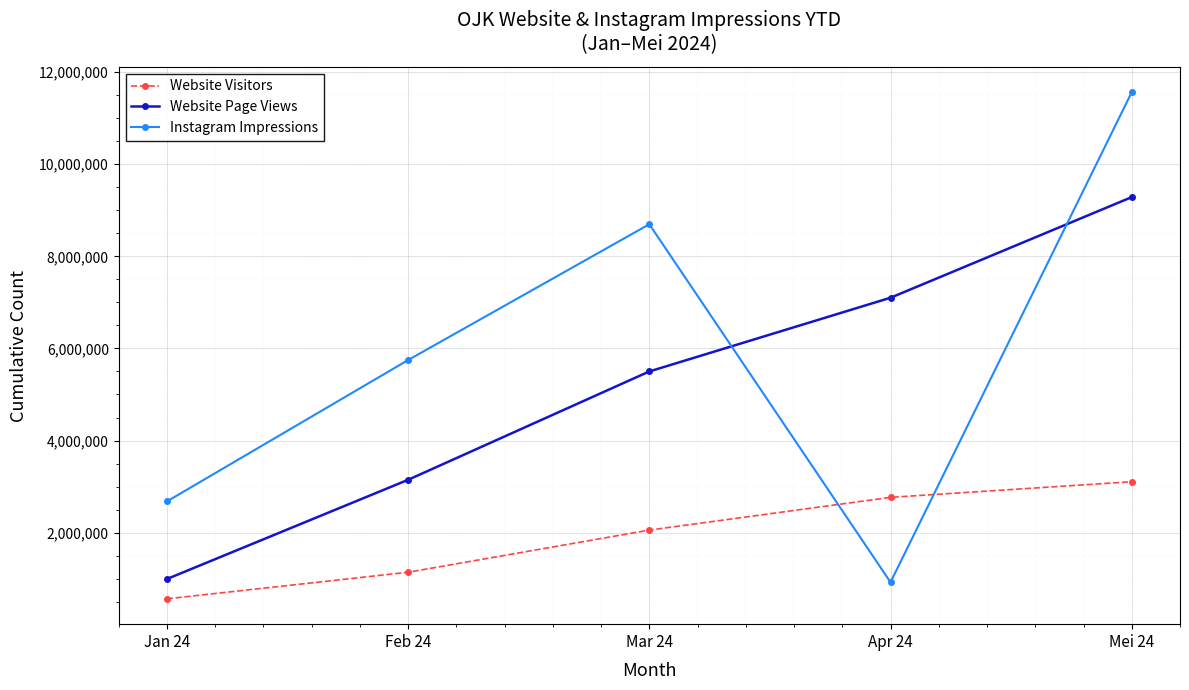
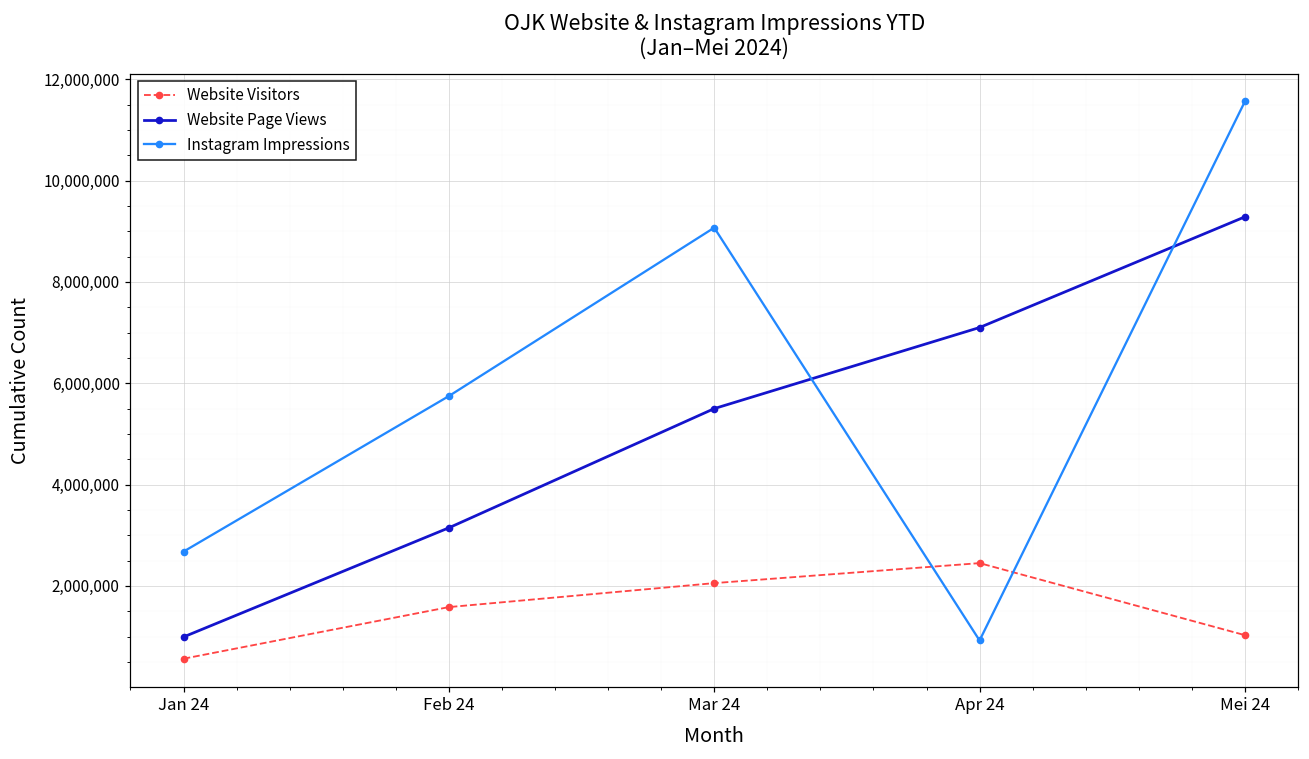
  {
    "Website Visitors": {
      "Jan 24": "600,000",
-     "Feb 24": "1,100,000",
+     "Feb 24": "1,600,000",
      "Mar 24": "2,100,000",
-     "Apr 24": "2,800,000",
-     "Mei 24": "3,100,000"
+     "Apr 24": "2,500,000",
+     "Mei 24": "1,000,000"
    },
    "Website Page Views": {
      "Jan 24": "1,000,000",
      "Feb 24": "3,100,000",
      "Mar 24": "5,500,000",
      "Apr 24": "7,100,000",
      "Mei 24": "9,300,000"
    },
    "Instagram Impressions": {
      "Jan 24": "2,700,000",
      "Feb 24": "5,700,000",
-     "Mar 24": "8,700,000",
+     "Mar 24": "9,100,000",
      "Apr 24": "900,000",
      "Mei 24": "11,600,000"
    }
  }
